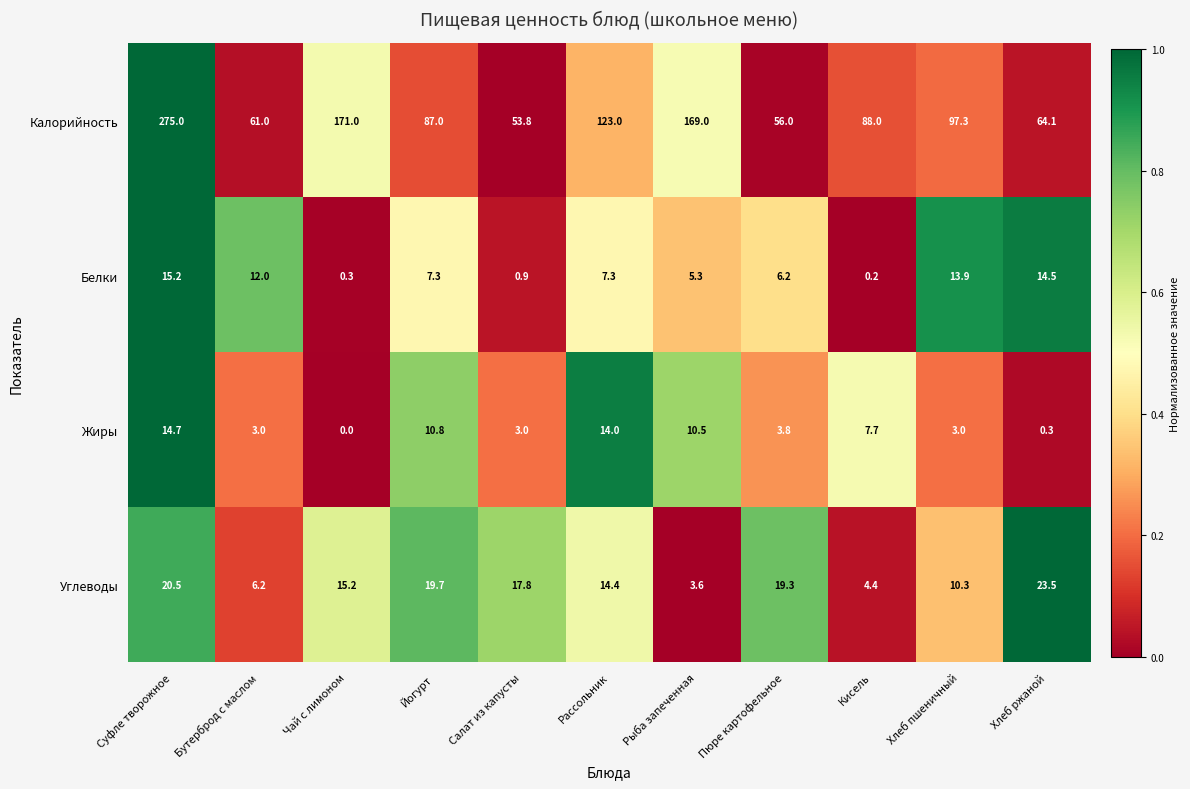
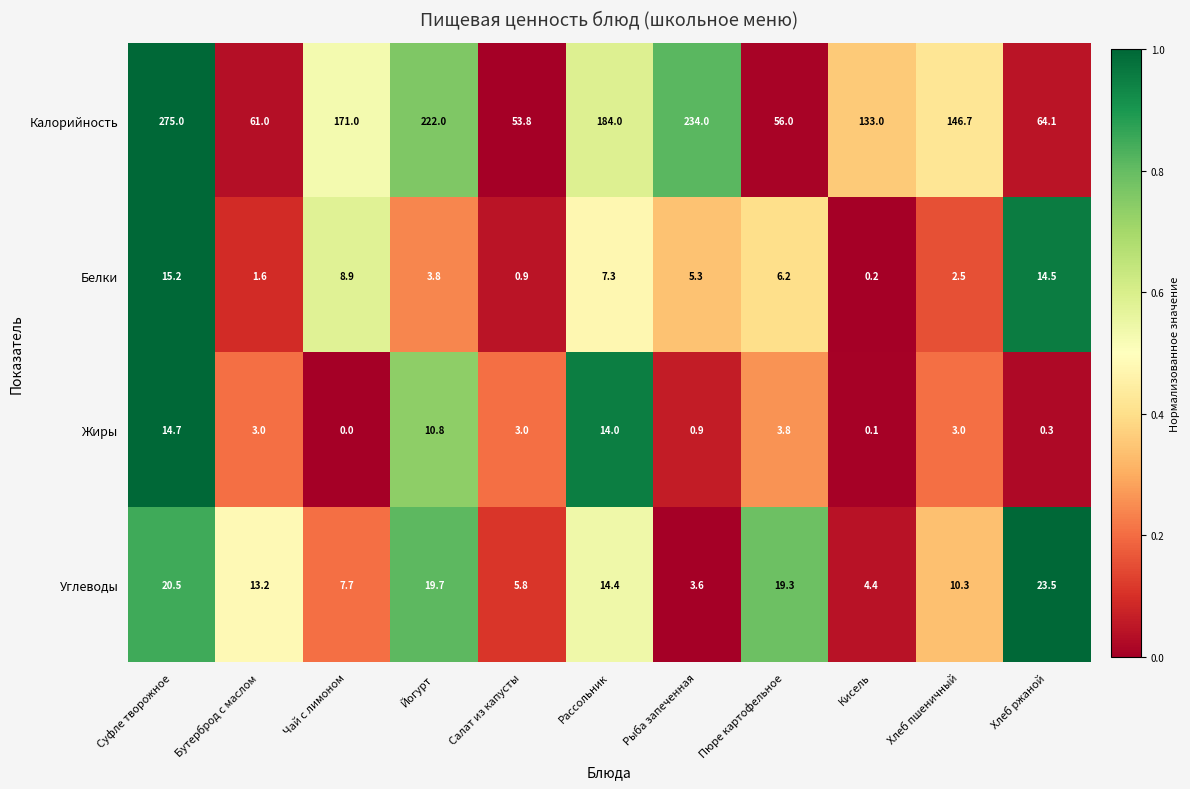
  {
    "Калорийность": {
      "Суфле творожное": 275.0,
      "Бутерброд с маслом": 61.0,
      "Чай с лимоном": 171.0,
-     "Йогурт": 87.0,
+     "Йогурт": 222.0,
      "Салат из капусты": 53.8,
-     "Рассольник": 123.0,
-     "Рыба запеченная": 169.0,
+     "Рассольник": 184.0,
+     "Рыба запеченная": 234.0,
      "Пюре картофельное": 56.0,
-     "Кисель": 88.0,
-     "Хлеб пшеничный": 97.3,
+     "Кисель": 133.0,
+     "Хлеб пшеничный": 146.7,
      "Хлеб ржаной": 64.1
    },
    "Белки": {
      "Суфле творожное": 15.2,
-     "Бутерброд с маслом": 12.0,
-     "Чай с лимоном": 0.3,
-     "Йогурт": 7.3,
+     "Бутерброд с маслом": 1.6,
+     "Чай с лимоном": 8.9,
+     "Йогурт": 3.8,
      "Салат из капусты": 0.9,
      "Рассольник": 7.3,
      "Рыба запеченная": 5.3,
      "Пюре картофельное": 6.2,
      "Кисель": 0.2,
-     "Хлеб пшеничный": 13.9,
+     "Хлеб пшеничный": 2.5,
      "Хлеб ржаной": 14.5
    },
    "Жиры": {
      "Суфле творожное": 14.7,
      "Бутерброд с маслом": 3.0,
      "Чай с лимоном": 0.0,
      "Йогурт": 10.8,
      "Салат из капусты": 3.0,
      "Рассольник": 14.0,
-     "Рыба запеченная": 10.5,
+     "Рыба запеченная": 0.9,
      "Пюре картофельное": 3.8,
-     "Кисель": 7.7,
+     "Кисель": 0.1,
      "Хлеб пшеничный": 3.0,
      "Хлеб ржаной": 0.3
    },
    "Углеводы": {
      "Суфле творожное": 20.5,
-     "Бутерброд с маслом": 6.2,
-     "Чай с лимоном": 15.2,
+     "Бутерброд с маслом": 13.2,
+     "Чай с лимоном": 7.7,
      "Йогурт": 19.7,
-     "Салат из капусты": 17.8,
+     "Салат из капусты": 5.8,
      "Рассольник": 14.4,
      "Рыба запеченная": 3.6,
      "Пюре картофельное": 19.3,
      "Кисель": 4.4,
      "Хлеб пшеничный": 10.3,
      "Хлеб ржаной": 23.5
    }
  }
